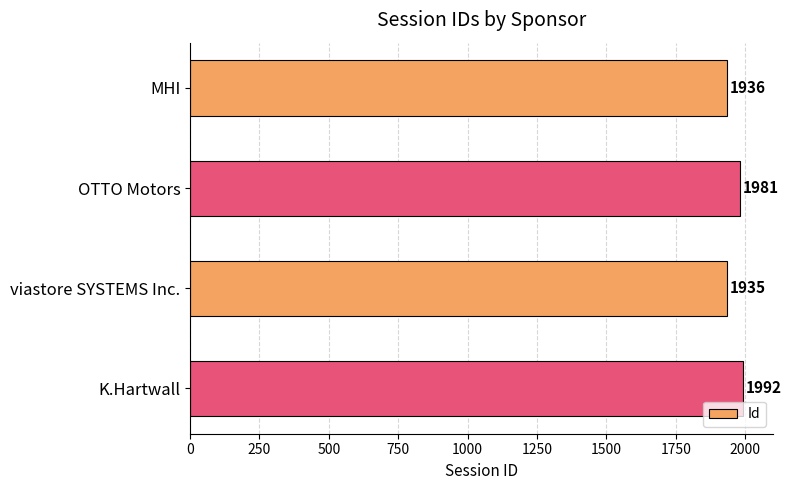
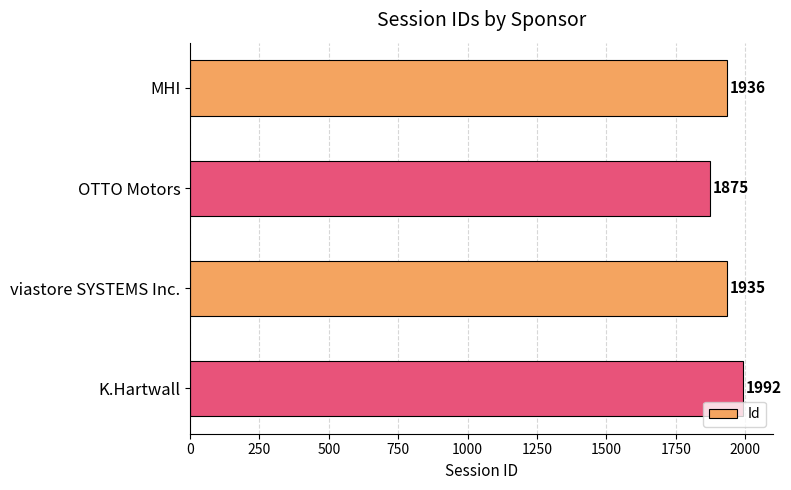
  {
    "MHI": 1936,
-   "OTTO Motors": 1981,
+   "OTTO Motors": 1875,
    "viastore SYSTEMS Inc.": 1935,
    "K.Hartwall": 1992
  }
